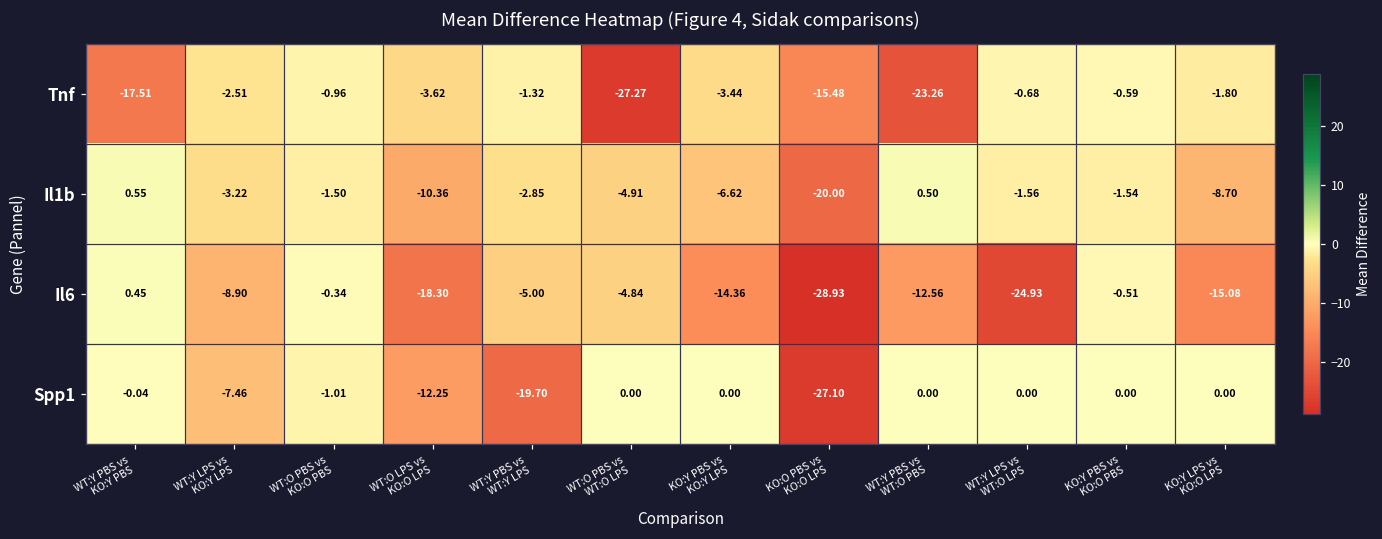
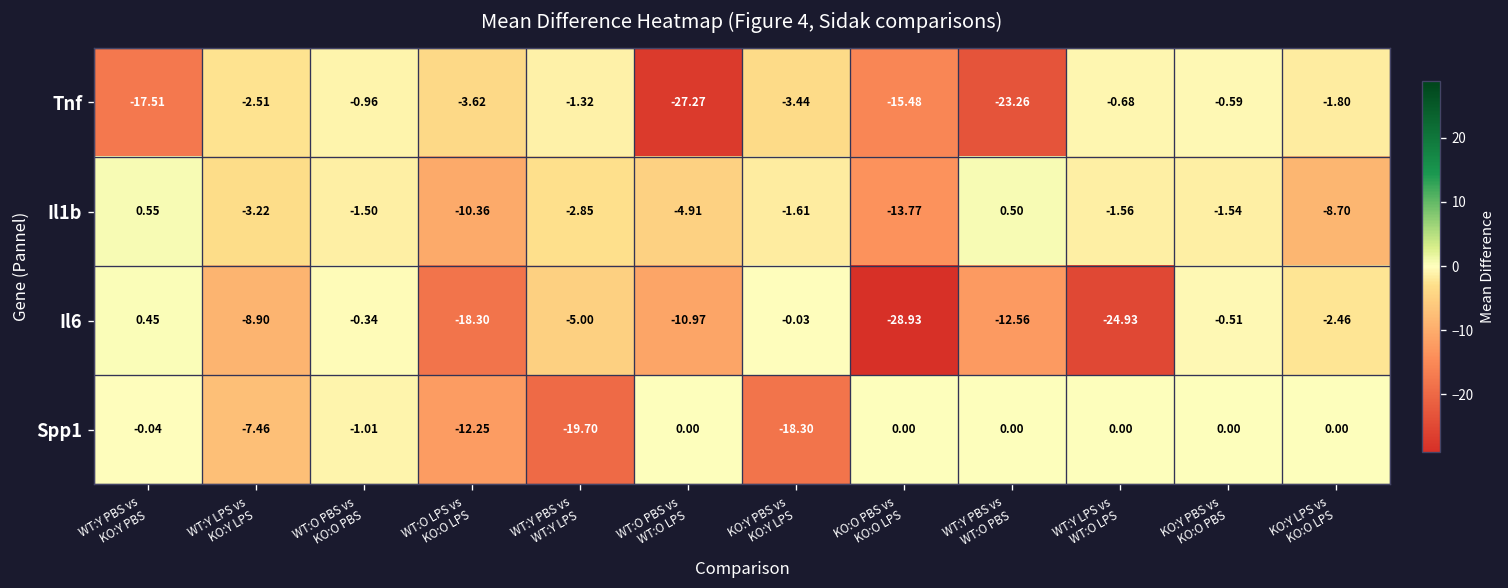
  {
    "Tnf": {
      "WT:Y PBS vs KO:Y PBS": -17.51,
      "WT:Y LPS vs KO:Y LPS": -2.51,
      "WT:O PBS vs KO:O PBS": -0.96,
      "WT:O LPS vs KO:O LPS": -3.62,
      "WT:Y PBS vs WT:Y LPS": -1.32,
      "WT:O PBS vs WT:O LPS": -27.27,
      "KO:Y PBS vs KO:Y LPS": -3.44,
      "KO:O PBS vs KO:O LPS": -15.48,
      "WT:Y PBS vs WT:O PBS": -23.26,
      "WT:Y LPS vs WT:O LPS": -0.68,
      "KO:Y PBS vs KO:O PBS": -0.59,
      "KO:Y LPS vs KO:O LPS": -1.80
    },
    "Il1b": {
      "WT:Y PBS vs KO:Y PBS": 0.55,
      "WT:Y LPS vs KO:Y LPS": -3.22,
      "WT:O PBS vs KO:O PBS": -1.50,
      "WT:O LPS vs KO:O LPS": -10.36,
      "WT:Y PBS vs WT:Y LPS": -2.85,
      "WT:O PBS vs WT:O LPS": -4.91,
-     "KO:Y PBS vs KO:Y LPS": -6.62,
-     "KO:O PBS vs KO:O LPS": -20.00,
+     "KO:Y PBS vs KO:Y LPS": -1.61,
+     "KO:O PBS vs KO:O LPS": -13.77,
      "WT:Y PBS vs WT:O PBS": 0.50,
      "WT:Y LPS vs WT:O LPS": -1.56,
      "KO:Y PBS vs KO:O PBS": -1.54,
      "KO:Y LPS vs KO:O LPS": -8.70
    },
    "Il6": {
      "WT:Y PBS vs KO:Y PBS": 0.45,
      "WT:Y LPS vs KO:Y LPS": -8.90,
      "WT:O PBS vs KO:O PBS": -0.34,
      "WT:O LPS vs KO:O LPS": -18.30,
      "WT:Y PBS vs WT:Y LPS": -5.00,
-     "WT:O PBS vs WT:O LPS": -4.84,
-     "KO:Y PBS vs KO:Y LPS": -14.36,
+     "WT:O PBS vs WT:O LPS": -10.97,
+     "KO:Y PBS vs KO:Y LPS": -0.03,
      "KO:O PBS vs KO:O LPS": -28.93,
      "WT:Y PBS vs WT:O PBS": -12.56,
      "WT:Y LPS vs WT:O LPS": -24.93,
      "KO:Y PBS vs KO:O PBS": -0.51,
-     "KO:Y LPS vs KO:O LPS": -15.08
+     "KO:Y LPS vs KO:O LPS": -2.46
    },
    "Spp1": {
      "WT:Y PBS vs KO:Y PBS": -0.04,
      "WT:Y LPS vs KO:Y LPS": -7.46,
      "WT:O PBS vs KO:O PBS": -1.01,
      "WT:O LPS vs KO:O LPS": -12.25,
      "WT:Y PBS vs WT:Y LPS": -19.70,
      "WT:O PBS vs WT:O LPS": 0.00,
-     "KO:Y PBS vs KO:Y LPS": 0.00,
-     "KO:O PBS vs KO:O LPS": -27.10,
+     "KO:Y PBS vs KO:Y LPS": -18.30,
+     "KO:O PBS vs KO:O LPS": 0.00,
      "WT:Y PBS vs WT:O PBS": 0.00,
      "WT:Y LPS vs WT:O LPS": 0.00,
      "KO:Y PBS vs KO:O PBS": 0.00,
      "KO:Y LPS vs KO:O LPS": 0.00
    }
  }
